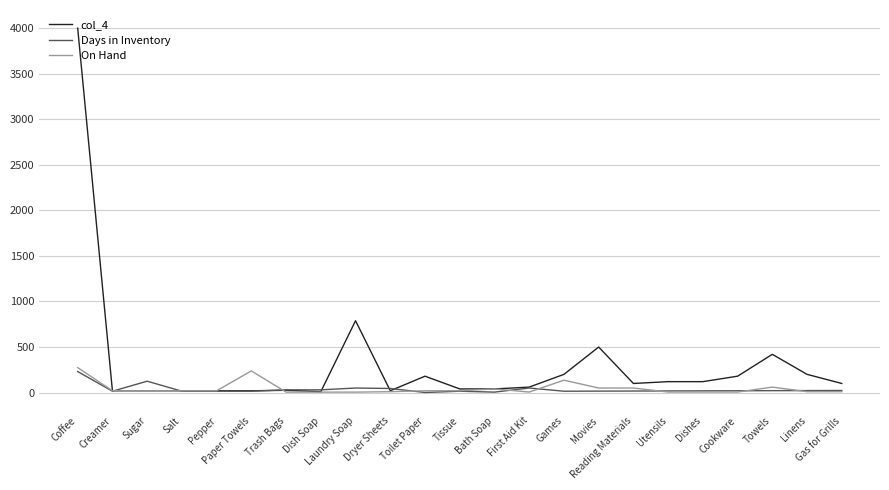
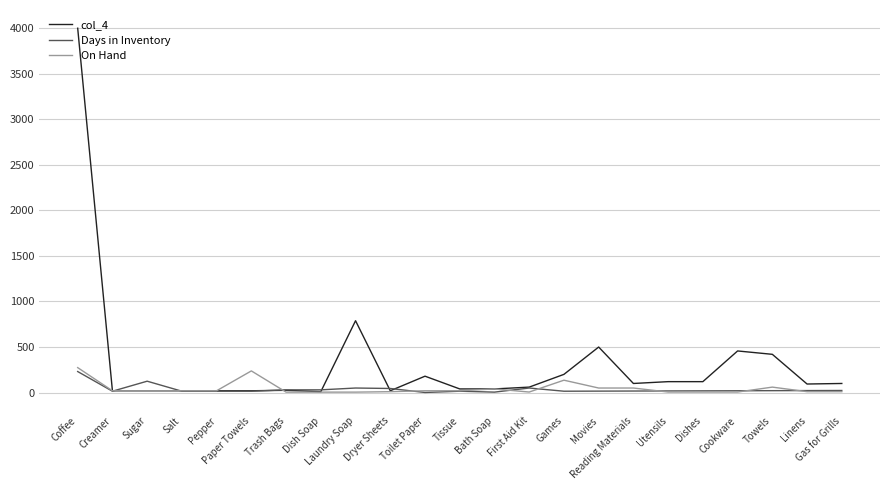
  {
    "col_4": {
      "Coffee": 4000,
      "Laundry Soap": 800,
      "Toilet Paper": 200,
      "Games": 200,
      "Movies": 500,
      "Reading Materials": 100,
      "Utensils": 100,
      "Dishes": 100,
-     "Cookware": 200,
+     "Cookware": 500,
      "Towels": 400,
-     "Linens": 200,
+     "Linens": 100,
      "Gas for Grills": 100
    },
    "Days in Inventory": {
      "Coffee": 200,
      "Sugar": 100,
      "Laundry Soap": 100,
      "Bath Soap": 0,
      "Games": 0,
      "Movies": 0,
      "Reading Materials": 0,
      "Towels": 0
    },
    "On Hand": {
      "Coffee": 300,
      "Paper Towels": 200,
      "Laundry Soap": 0,
      "First Aid Kit": 0,
      "Games": 100,
      "Movies": 100,
      "Reading Materials": 100,
      "Towels": 100
    }
  }
